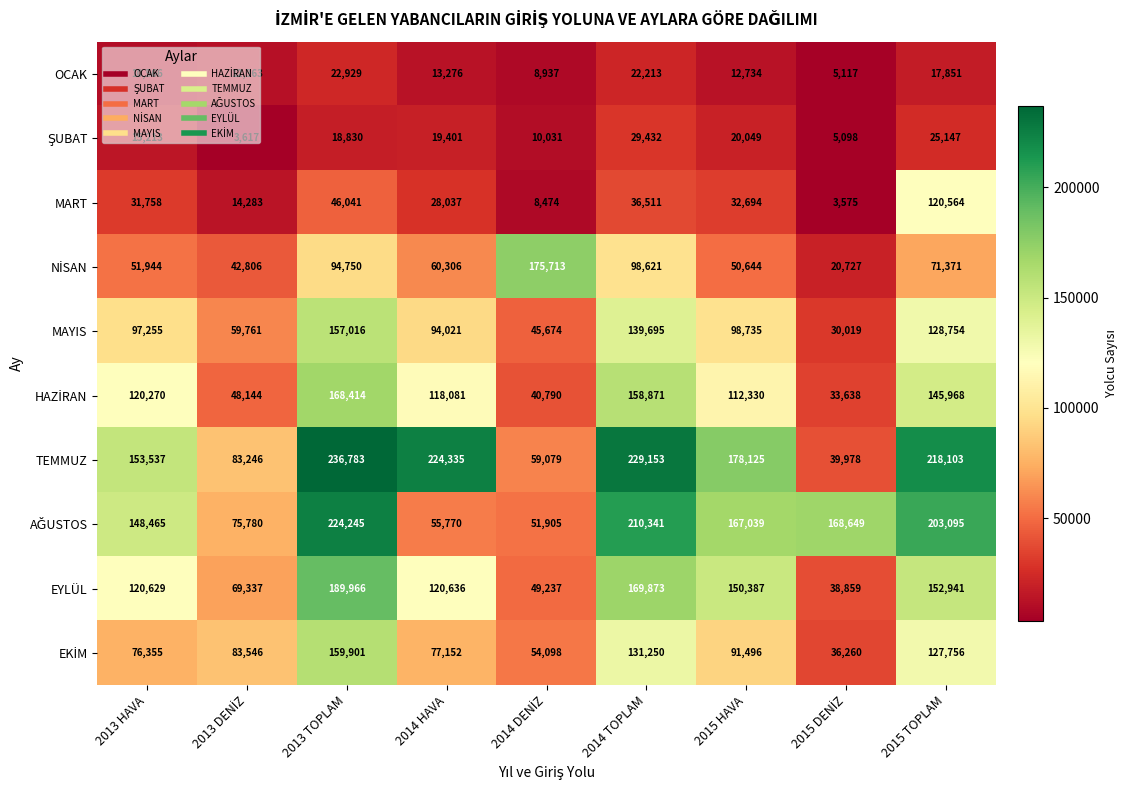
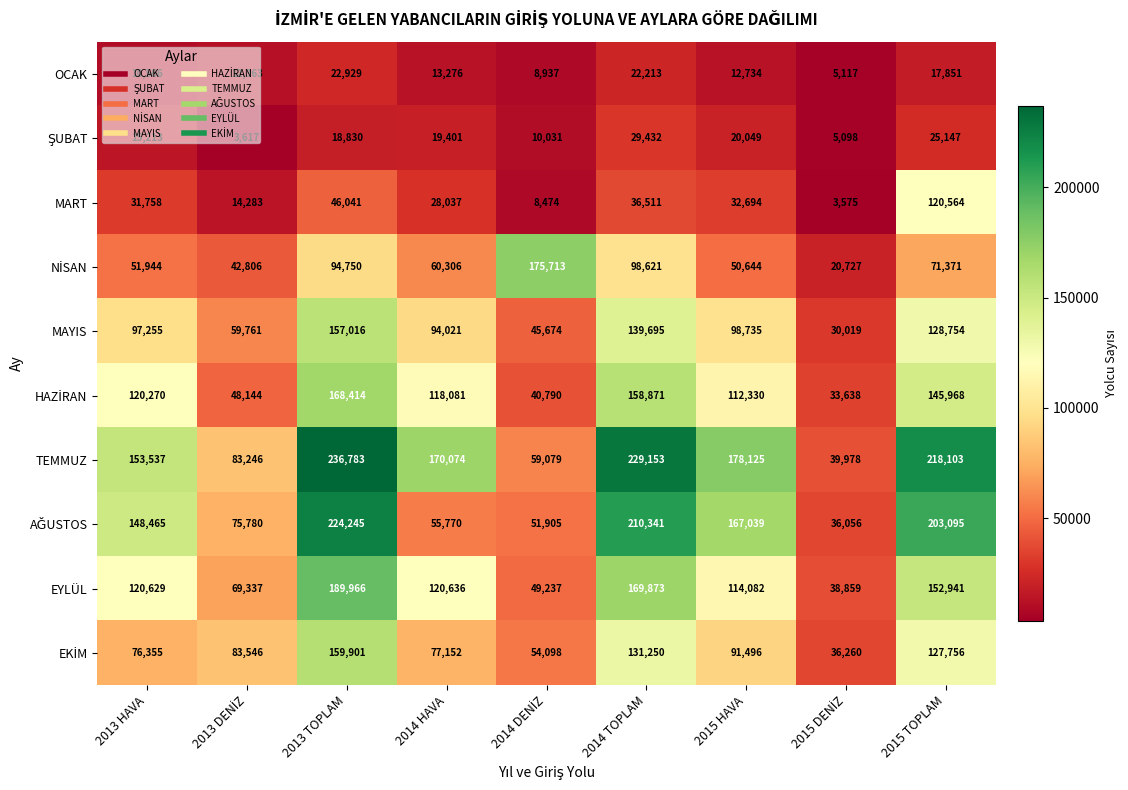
  {
    "OCAK": {
      "2013 TOPLAM": "22,929",
      "2014 HAVA": "13,276",
      "2014 DENİZ": "8,937",
      "2014 TOPLAM": "22,213",
      "2015 HAVA": "12,734",
      "2015 DENİZ": "5,117",
      "2015 TOPLAM": "17,851"
    },
    "ŞUBAT": {
      "2013 TOPLAM": "18,830",
      "2014 HAVA": "19,401",
      "2014 DENİZ": "10,031",
      "2014 TOPLAM": "29,432",
      "2015 HAVA": "20,049",
      "2015 DENİZ": "5,098",
      "2015 TOPLAM": "25,147"
    },
    "MART": {
      "2013 HAVA": "31,758",
      "2013 DENİZ": "14,283",
      "2013 TOPLAM": "46,041",
      "2014 HAVA": "28,037",
      "2014 DENİZ": "8,474",
      "2014 TOPLAM": "36,511",
      "2015 HAVA": "32,694",
      "2015 DENİZ": "3,575",
      "2015 TOPLAM": "120,564"
    },
    "NİSAN": {
      "2013 HAVA": "51,944",
      "2013 DENİZ": "42,806",
      "2013 TOPLAM": "94,750",
      "2014 HAVA": "60,306",
      "2014 DENİZ": "175,713",
      "2014 TOPLAM": "98,621",
      "2015 HAVA": "50,644",
      "2015 DENİZ": "20,727",
      "2015 TOPLAM": "71,371"
    },
    "MAYIS": {
      "2013 HAVA": "97,255",
      "2013 DENİZ": "59,761",
      "2013 TOPLAM": "157,016",
      "2014 HAVA": "94,021",
      "2014 DENİZ": "45,674",
      "2014 TOPLAM": "139,695",
      "2015 HAVA": "98,735",
      "2015 DENİZ": "30,019",
      "2015 TOPLAM": "128,754"
    },
    "HAZİRAN": {
      "2013 HAVA": "120,270",
      "2013 DENİZ": "48,144",
      "2013 TOPLAM": "168,414",
      "2014 HAVA": "118,081",
      "2014 DENİZ": "40,790",
      "2014 TOPLAM": "158,871",
      "2015 HAVA": "112,330",
      "2015 DENİZ": "33,638",
      "2015 TOPLAM": "145,968"
    },
    "TEMMUZ": {
      "2013 HAVA": "153,537",
      "2013 DENİZ": "83,246",
      "2013 TOPLAM": "236,783",
-     "2014 HAVA": "224,335",
+     "2014 HAVA": "170,074",
      "2014 DENİZ": "59,079",
      "2014 TOPLAM": "229,153",
      "2015 HAVA": "178,125",
      "2015 DENİZ": "39,978",
      "2015 TOPLAM": "218,103"
    },
    "AĞUSTOS": {
      "2013 HAVA": "148,465",
      "2013 DENİZ": "75,780",
      "2013 TOPLAM": "224,245",
      "2014 HAVA": "55,770",
      "2014 DENİZ": "51,905",
      "2014 TOPLAM": "210,341",
      "2015 HAVA": "167,039",
-     "2015 DENİZ": "168,649",
+     "2015 DENİZ": "36,056",
      "2015 TOPLAM": "203,095"
    },
    "EYLÜL": {
      "2013 HAVA": "120,629",
      "2013 DENİZ": "69,337",
      "2013 TOPLAM": "189,966",
      "2014 HAVA": "120,636",
      "2014 DENİZ": "49,237",
      "2014 TOPLAM": "169,873",
-     "2015 HAVA": "150,387",
+     "2015 HAVA": "114,082",
      "2015 DENİZ": "38,859",
      "2015 TOPLAM": "152,941"
    },
    "EKİM": {
      "2013 HAVA": "76,355",
      "2013 DENİZ": "83,546",
      "2013 TOPLAM": "159,901",
      "2014 HAVA": "77,152",
      "2014 DENİZ": "54,098",
      "2014 TOPLAM": "131,250",
      "2015 HAVA": "91,496",
      "2015 DENİZ": "36,260",
      "2015 TOPLAM": "127,756"
    }
  }
